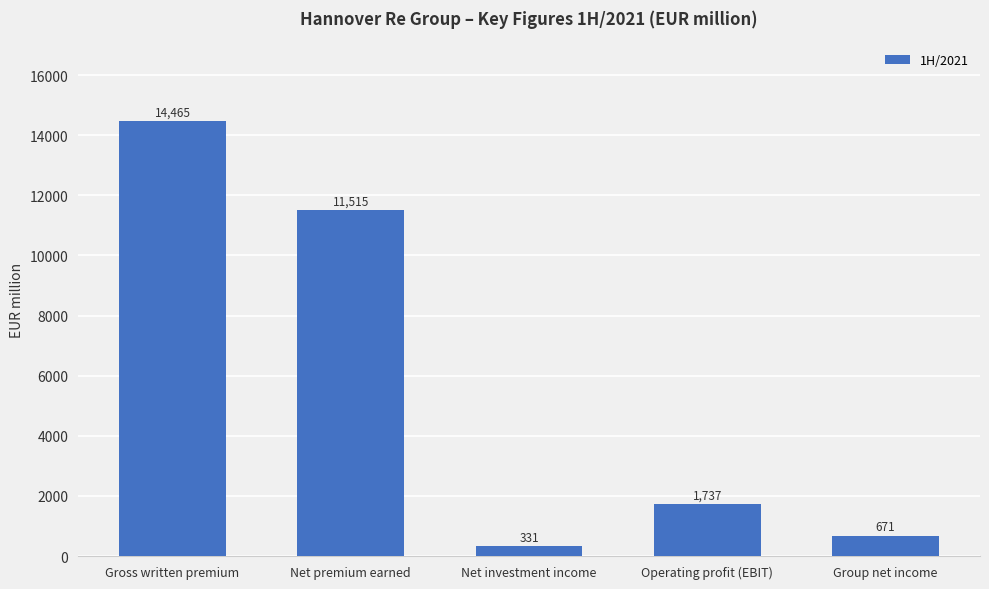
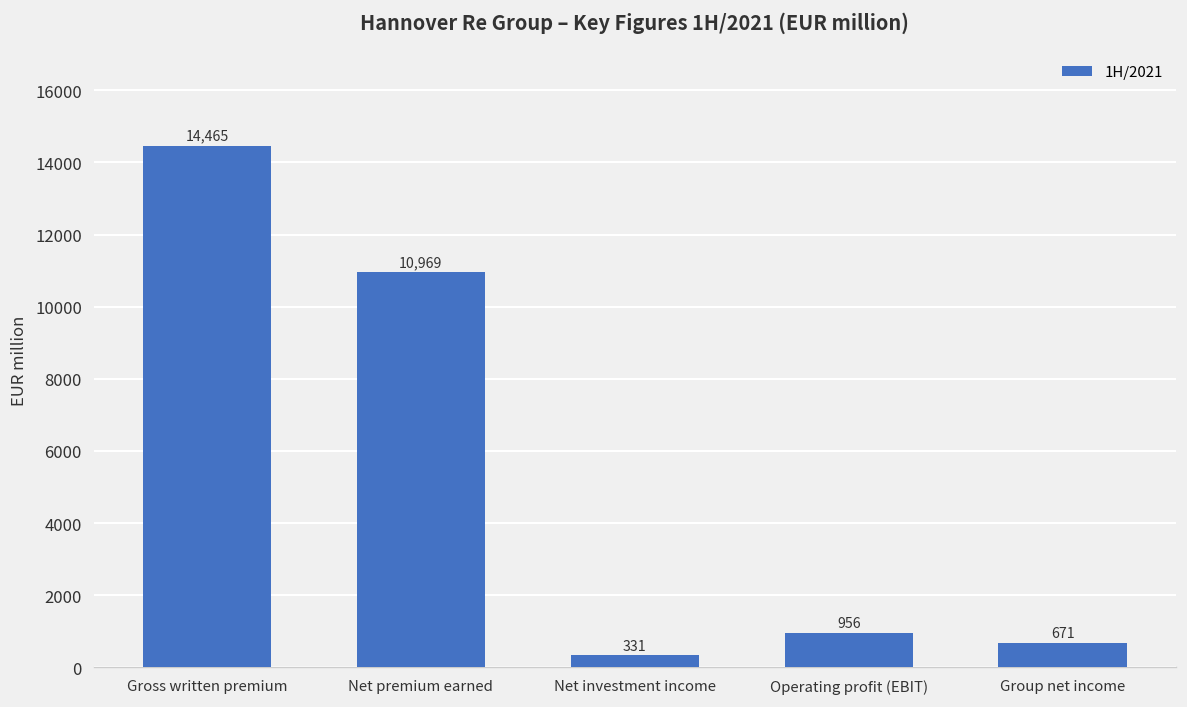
  {
    "Gross written premium": "14,465",
-   "Net premium earned": "11,515",
+   "Net premium earned": "10,969",
    "Net investment income": "331",
-   "Operating profit (EBIT)": "1,737",
+   "Operating profit (EBIT)": "956",
    "Group net income": "671"
  }
